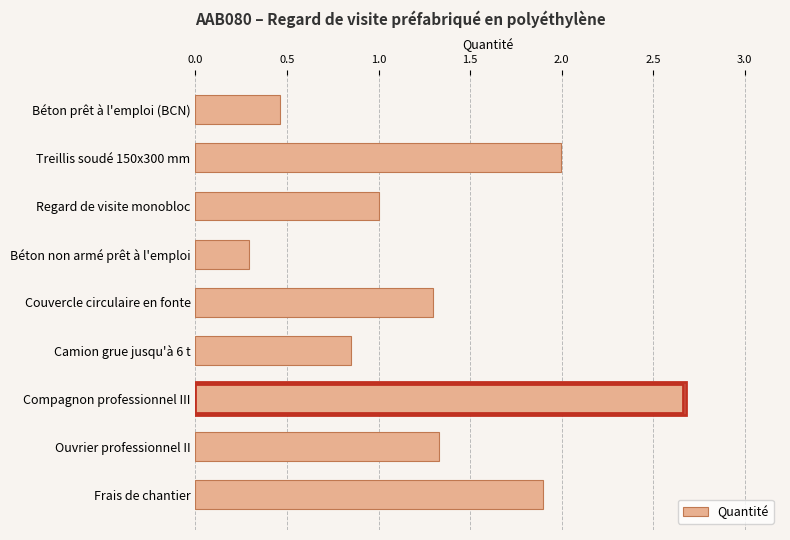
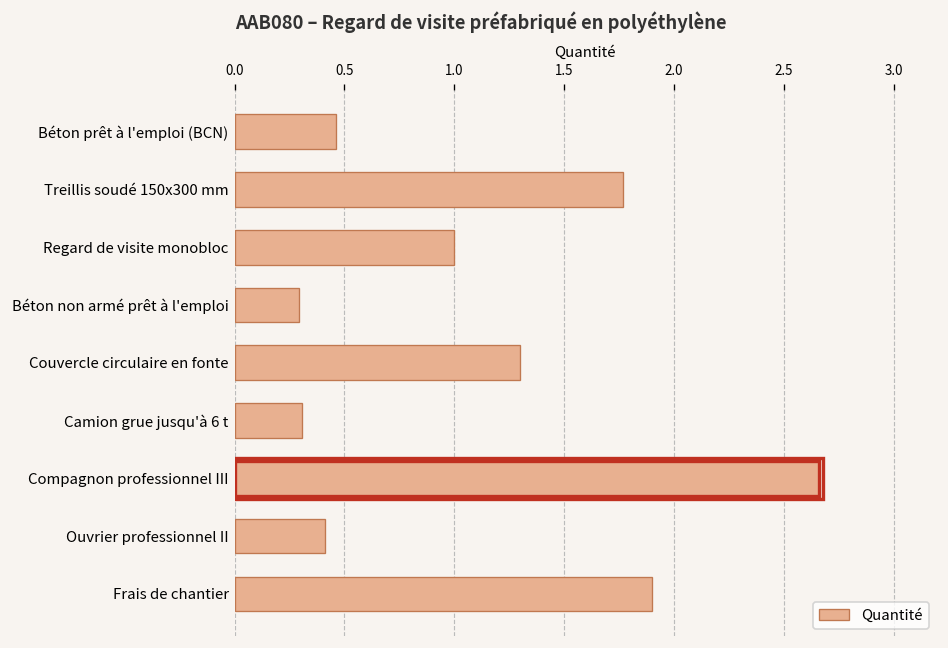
  {
    "Béton prêt à l'emploi (BCN)": 0.46,
-   "Treillis soudé 150x300 mm": 2.00,
+   "Treillis soudé 150x300 mm": 1.77,
    "Regard de visite monobloc": 1.00,
    "Béton non armé prêt à l'emploi": 0.29,
    "Couvercle circulaire en fonte": 1.30,
-   "Camion grue jusqu'à 6 t": 0.85,
+   "Camion grue jusqu'à 6 t": 0.31,
    "Compagnon professionnel III": 2.66,
-   "Ouvrier professionnel II": 1.33,
+   "Ouvrier professionnel II": 0.41,
    "Frais de chantier": 1.90
  }
